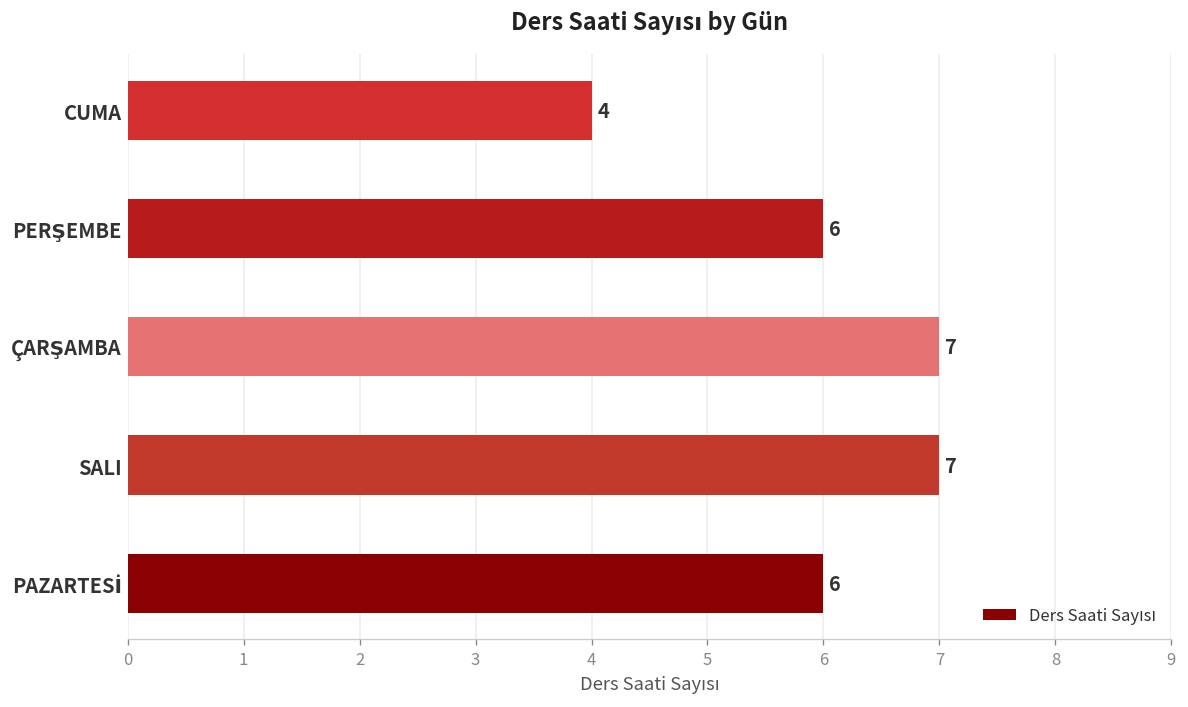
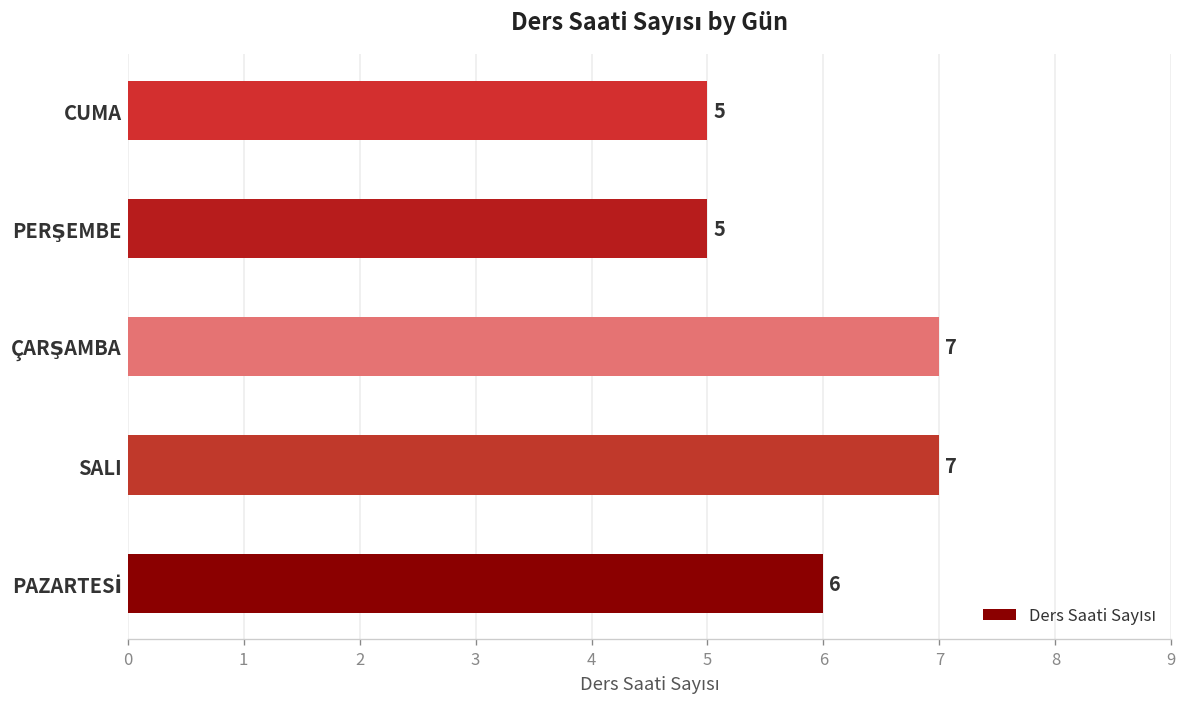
  {
-   "CUMA": 4,
-   "PERŞEMBE": 6,
+   "CUMA": 5,
+   "PERŞEMBE": 5,
    "ÇARŞAMBA": 7,
    "SALI": 7,
    "PAZARTESİ": 6
  }
